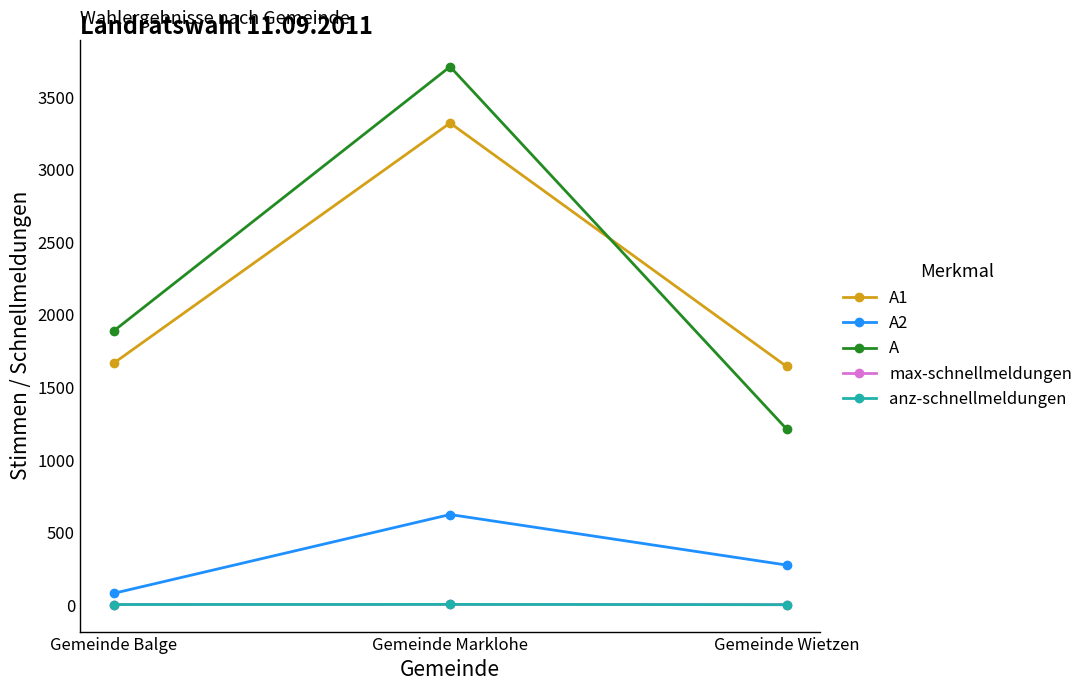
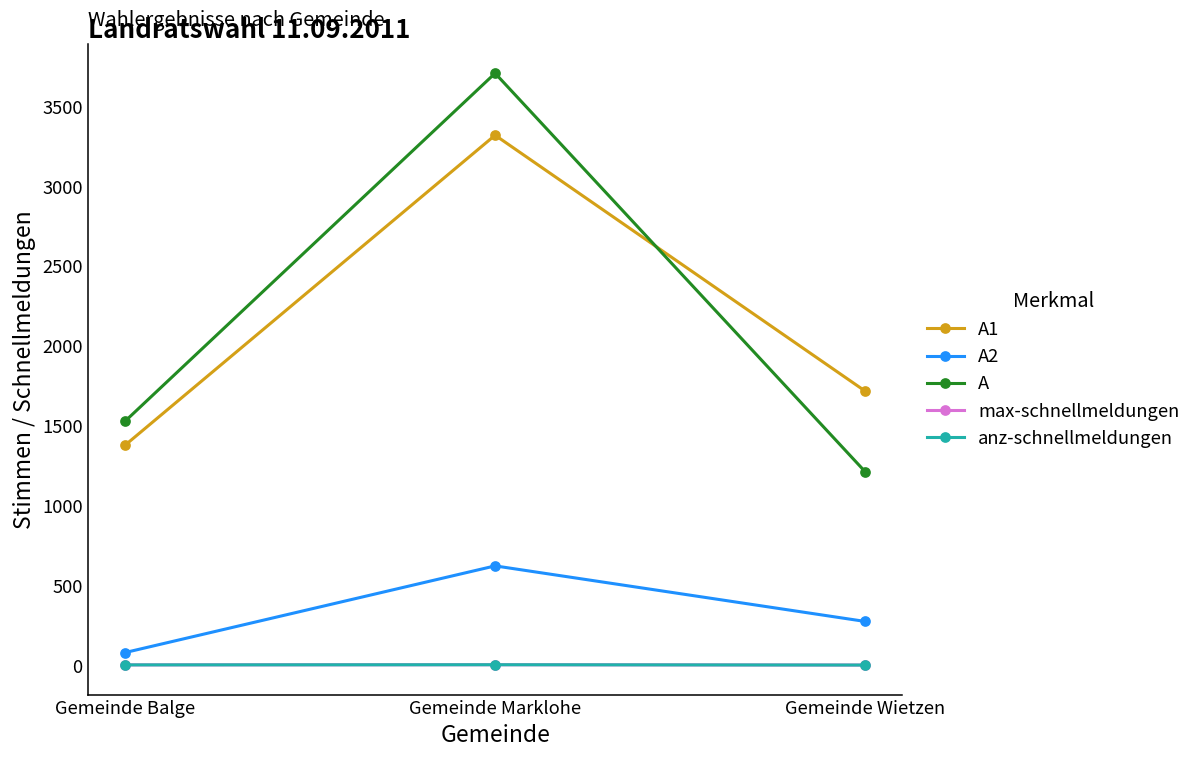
  {
    "A1": {
-     "Gemeinde Balge": 1670,
+     "Gemeinde Balge": 1380,
      "Gemeinde Marklohe": 3320,
-     "Gemeinde Wietzen": 1640
+     "Gemeinde Wietzen": 1720
    },
    "A2": {
      "Gemeinde Balge": 80,
      "Gemeinde Marklohe": 620,
      "Gemeinde Wietzen": 280
    },
    "A": {
-     "Gemeinde Balge": 1890,
+     "Gemeinde Balge": 1530,
      "Gemeinde Marklohe": 3710,
      "Gemeinde Wietzen": 1210
    },
    "anz-schnellmeldungen": {
      "Gemeinde Balge": 0,
      "Gemeinde Marklohe": 10,
      "Gemeinde Wietzen": 0
    }
  }
